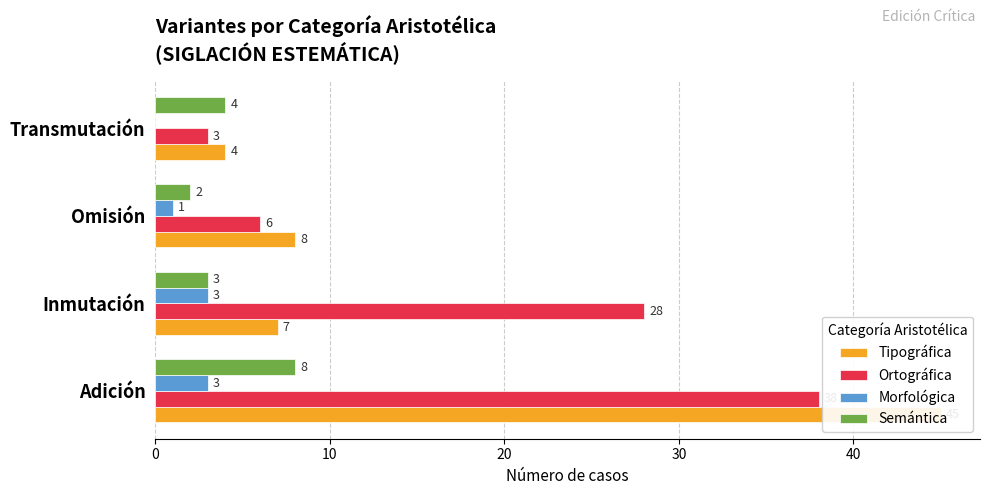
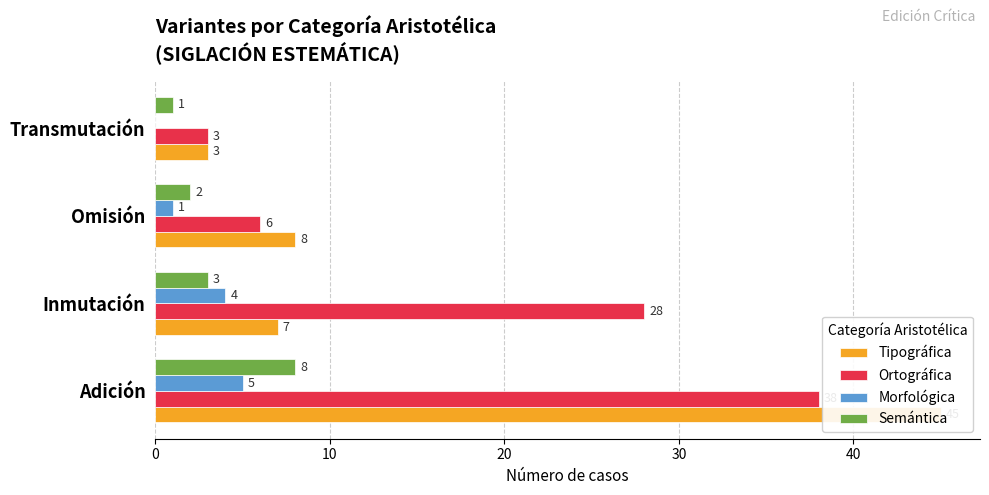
  {
    "Tipográfica": {
-     "Transmutación": 4,
+     "Transmutación": 3,
      "Omisión": 8,
      "Inmutación": 7
    },
    "Ortográfica": {
      "Transmutación": 3,
      "Omisión": 6,
      "Inmutación": 28
    },
    "Morfológica": {
      "Omisión": 1,
-     "Inmutación": 3,
-     "Adición": 3
+     "Inmutación": 4,
+     "Adición": 5
    },
    "Semántica": {
-     "Transmutación": 4,
+     "Transmutación": 1,
      "Omisión": 2,
      "Inmutación": 3,
      "Adición": 8
    }
  }
